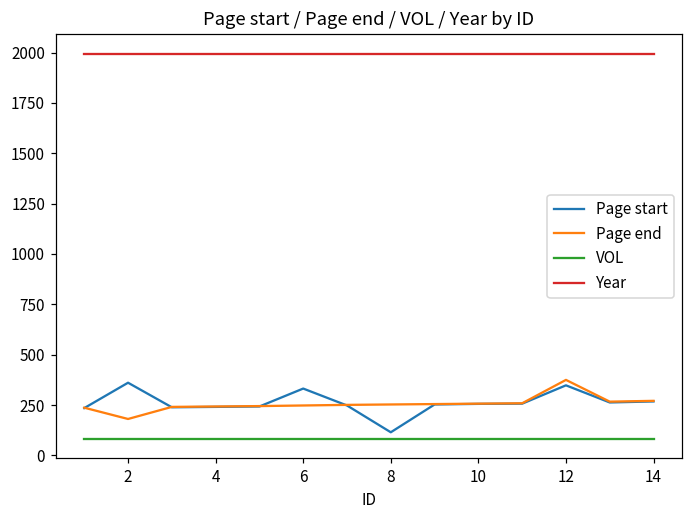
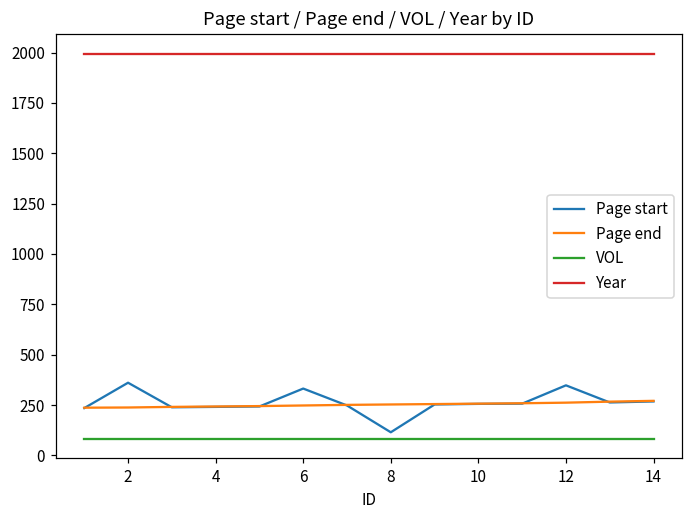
  {
    "Page start": {
      "2": 360,
      "6": 330,
      "8": 120,
      "12": 350
    },
    "Page end": {
-     "2": 180,
+     "2": 240,
      "6": 250,
      "8": 250,
-     "12": 380
+     "12": 260
    },
    "VOL": {
      "2": 80,
      "4": 80,
      "6": 80,
      "8": 80,
      "10": 80,
      "12": 80,
      "14": 80
    },
    "Year": {
      "2": 1990,
      "4": 1990,
      "6": 1990,
      "8": 1990,
      "10": 1990,
      "12": 1990,
      "14": 1990
    }
  }
